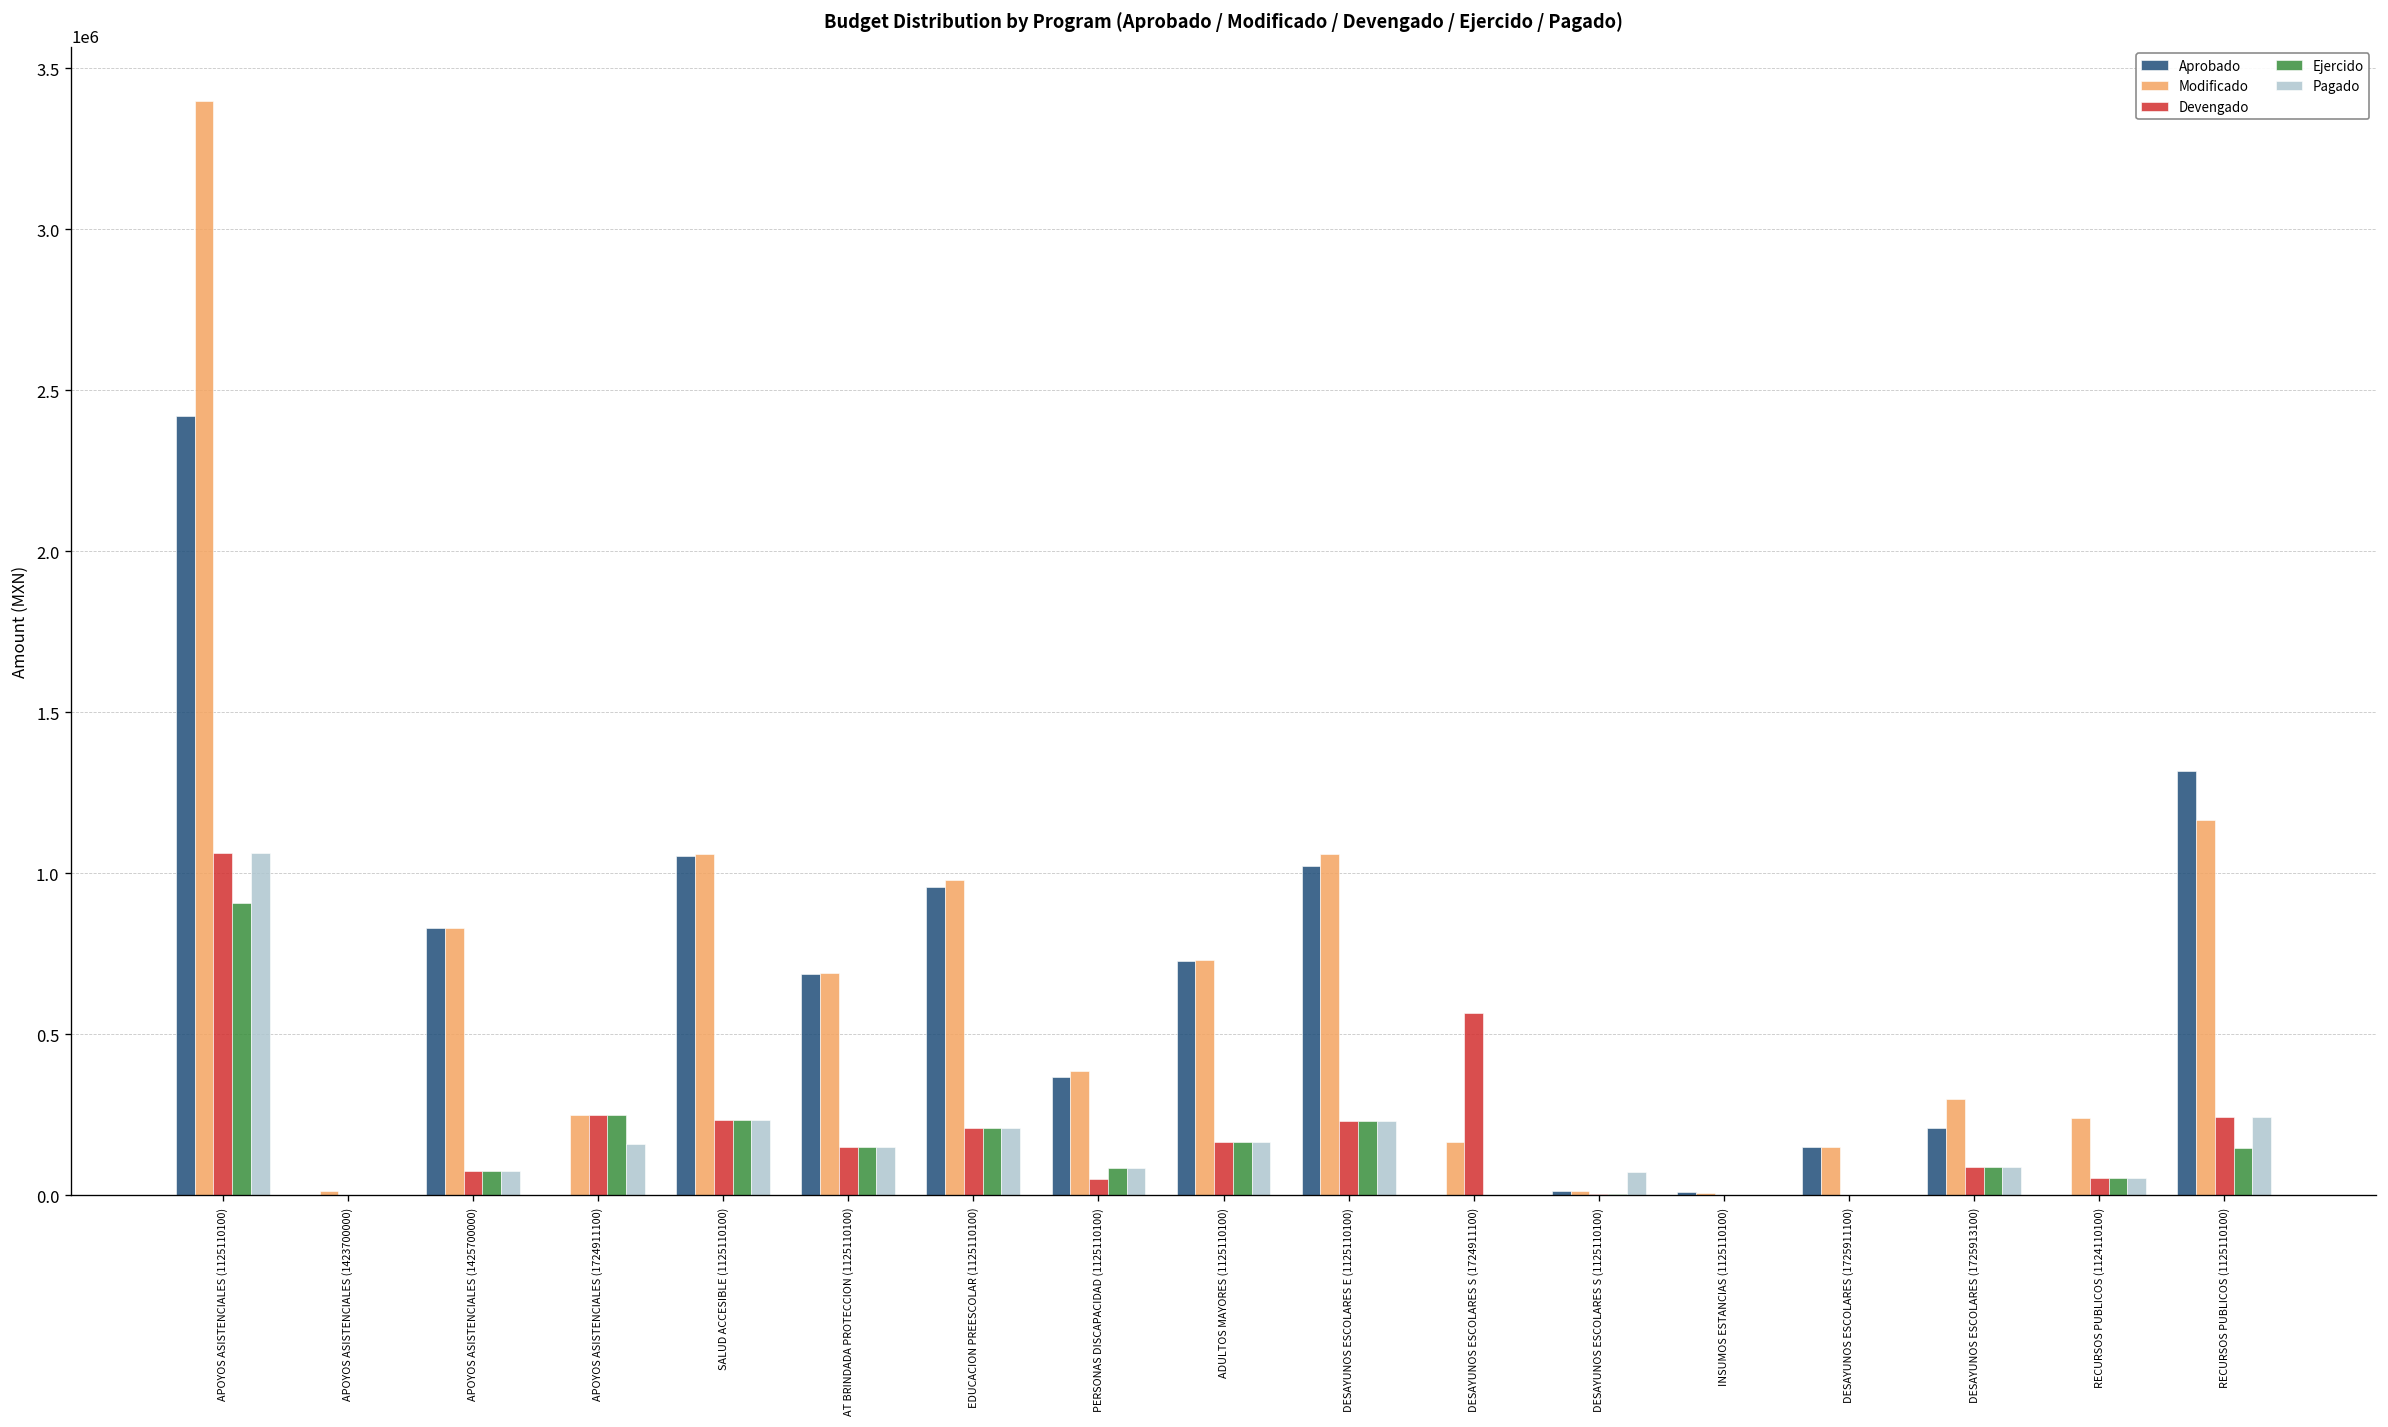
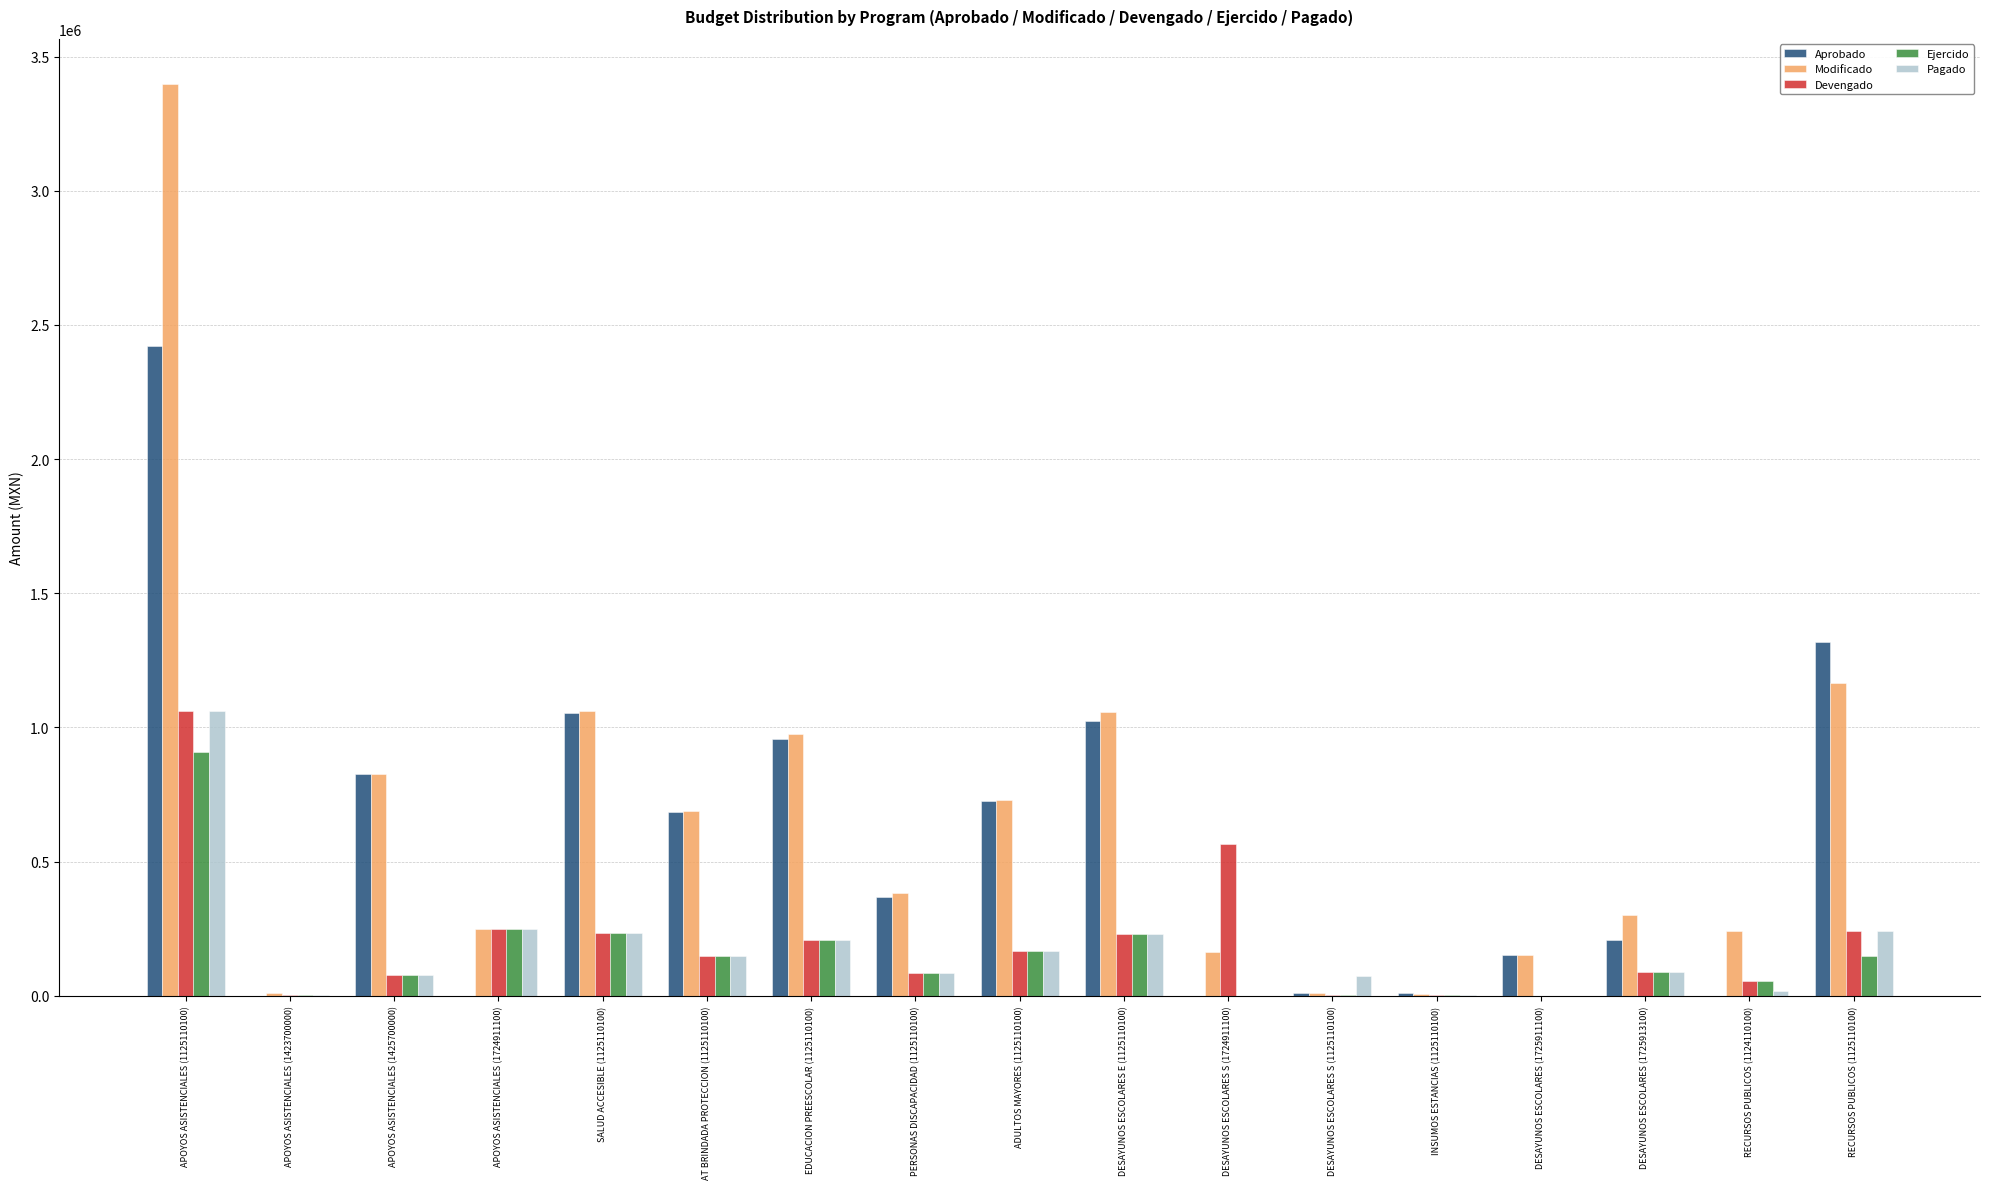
  {
    "Aprobado": {
      "APOYOS ASISTENCIALES (1125110100)": 2420000,
      "APOYOS ASISTENCIALES (1423700000)": 0,
      "APOYOS ASISTENCIALES (1425700000)": 830000,
      "APOYOS ASISTENCIALES (1724911100)": 0,
      "SALUD ACCESIBLE (1125110100)": 1050000,
      "AT BRINDADA PROTECCION (1125110100)": 690000,
      "EDUCACION PREESCOLAR (1125110100)": 960000,
      "PERSONAS DISCAPACIDAD (1125110100)": 370000,
      "ADULTOS MAYORES (1125110100)": 730000,
      "DESAYUNOS ESCOLARES E (1125110100)": 1020000,
      "DESAYUNOS ESCOLARES S (1724911100)": 0,
      "DESAYUNOS ESCOLARES S (1125110100)": 10000,
      "DESAYUNOS ESCOLARES (1725911100)": 150000,
      "DESAYUNOS ESCOLARES (1725913100)": 210000,
      "RECURSOS PUBLICOS (1124110100)": 0,
      "RECURSOS PUBLICOS (1125110100)": 1320000
    },
    "Modificado": {
      "APOYOS ASISTENCIALES (1125110100)": 3400000,
      "APOYOS ASISTENCIALES (1423700000)": 10000,
      "APOYOS ASISTENCIALES (1425700000)": 830000,
      "APOYOS ASISTENCIALES (1724911100)": 250000,
      "SALUD ACCESIBLE (1125110100)": 1060000,
      "AT BRINDADA PROTECCION (1125110100)": 690000,
      "EDUCACION PREESCOLAR (1125110100)": 980000,
      "PERSONAS DISCAPACIDAD (1125110100)": 380000,
      "ADULTOS MAYORES (1125110100)": 730000,
      "DESAYUNOS ESCOLARES E (1125110100)": 1060000,
      "DESAYUNOS ESCOLARES S (1724911100)": 160000,
      "DESAYUNOS ESCOLARES S (1125110100)": 10000,
      "DESAYUNOS ESCOLARES (1725911100)": 150000,
      "DESAYUNOS ESCOLARES (1725913100)": 300000,
      "RECURSOS PUBLICOS (1124110100)": 240000,
      "RECURSOS PUBLICOS (1125110100)": 1160000
    },
    "Devengado": {
      "APOYOS ASISTENCIALES (1125110100)": 1060000,
      "APOYOS ASISTENCIALES (1425700000)": 80000,
      "APOYOS ASISTENCIALES (1724911100)": 250000,
      "SALUD ACCESIBLE (1125110100)": 230000,
      "AT BRINDADA PROTECCION (1125110100)": 150000,
      "EDUCACION PREESCOLAR (1125110100)": 210000,
-     "PERSONAS DISCAPACIDAD (1125110100)": 50000,
+     "PERSONAS DISCAPACIDAD (1125110100)": 90000,
      "ADULTOS MAYORES (1125110100)": 170000,
      "DESAYUNOS ESCOLARES E (1125110100)": 230000,
      "DESAYUNOS ESCOLARES S (1724911100)": 570000,
      "DESAYUNOS ESCOLARES (1725911100)": 0,
      "DESAYUNOS ESCOLARES (1725913100)": 90000,
      "RECURSOS PUBLICOS (1124110100)": 50000,
      "RECURSOS PUBLICOS (1125110100)": 240000
    },
    "Ejercido": {
      "APOYOS ASISTENCIALES (1125110100)": 910000,
      "APOYOS ASISTENCIALES (1425700000)": 80000,
      "APOYOS ASISTENCIALES (1724911100)": 250000,
      "SALUD ACCESIBLE (1125110100)": 230000,
      "AT BRINDADA PROTECCION (1125110100)": 150000,
      "EDUCACION PREESCOLAR (1125110100)": 210000,
      "PERSONAS DISCAPACIDAD (1125110100)": 90000,
      "ADULTOS MAYORES (1125110100)": 170000,
      "DESAYUNOS ESCOLARES E (1125110100)": 230000,
      "DESAYUNOS ESCOLARES (1725911100)": 0,
      "DESAYUNOS ESCOLARES (1725913100)": 90000,
      "RECURSOS PUBLICOS (1124110100)": 50000,
      "RECURSOS PUBLICOS (1125110100)": 150000
    },
    "Pagado": {
      "APOYOS ASISTENCIALES (1125110100)": 1060000,
      "APOYOS ASISTENCIALES (1425700000)": 80000,
-     "APOYOS ASISTENCIALES (1724911100)": 160000,
+     "APOYOS ASISTENCIALES (1724911100)": 250000,
      "SALUD ACCESIBLE (1125110100)": 230000,
      "AT BRINDADA PROTECCION (1125110100)": 150000,
      "EDUCACION PREESCOLAR (1125110100)": 210000,
      "PERSONAS DISCAPACIDAD (1125110100)": 90000,
      "ADULTOS MAYORES (1125110100)": 170000,
      "DESAYUNOS ESCOLARES E (1125110100)": 230000,
      "DESAYUNOS ESCOLARES S (1125110100)": 70000,
      "DESAYUNOS ESCOLARES (1725911100)": 0,
      "DESAYUNOS ESCOLARES (1725913100)": 90000,
-     "RECURSOS PUBLICOS (1124110100)": 50000,
+     "RECURSOS PUBLICOS (1124110100)": 20000,
      "RECURSOS PUBLICOS (1125110100)": 240000
    }
  }
